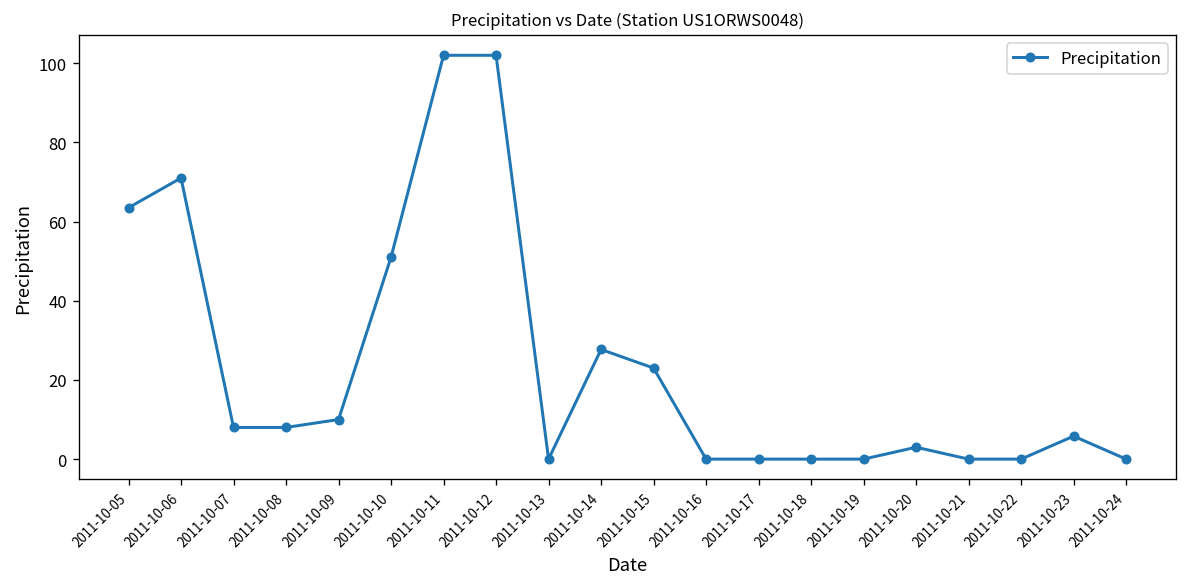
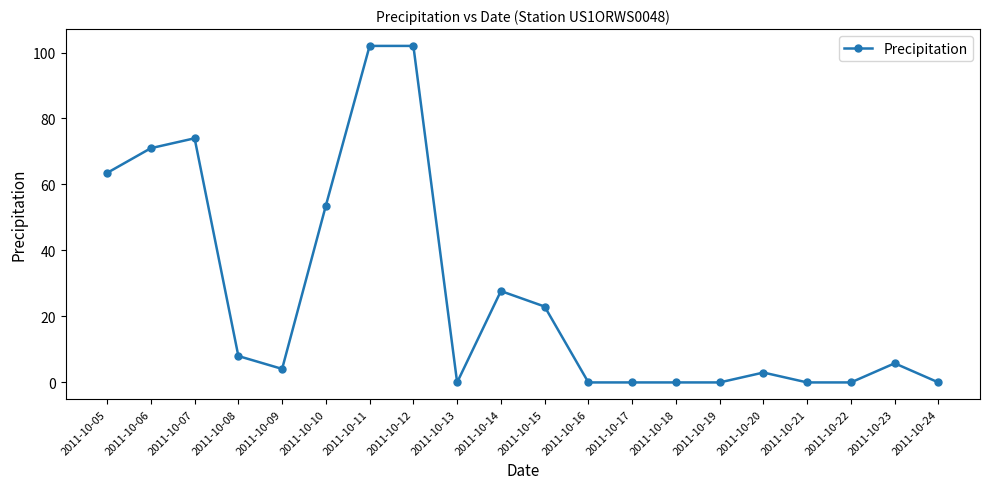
  {
    "2011-10-05": 64,
    "2011-10-06": 71,
-   "2011-10-07": 8,
+   "2011-10-07": 74,
    "2011-10-08": 8,
-   "2011-10-09": 10,
-   "2011-10-10": 51,
+   "2011-10-09": 4,
+   "2011-10-10": 54,
    "2011-10-11": 102,
    "2011-10-12": 102,
    "2011-10-13": 0,
    "2011-10-14": 28,
    "2011-10-15": 23,
    "2011-10-16": 0,
    "2011-10-17": 0,
    "2011-10-18": 0,
    "2011-10-19": 0,
    "2011-10-20": 3,
    "2011-10-21": 0,
    "2011-10-22": 0,
    "2011-10-23": 6,
    "2011-10-24": 0
  }
